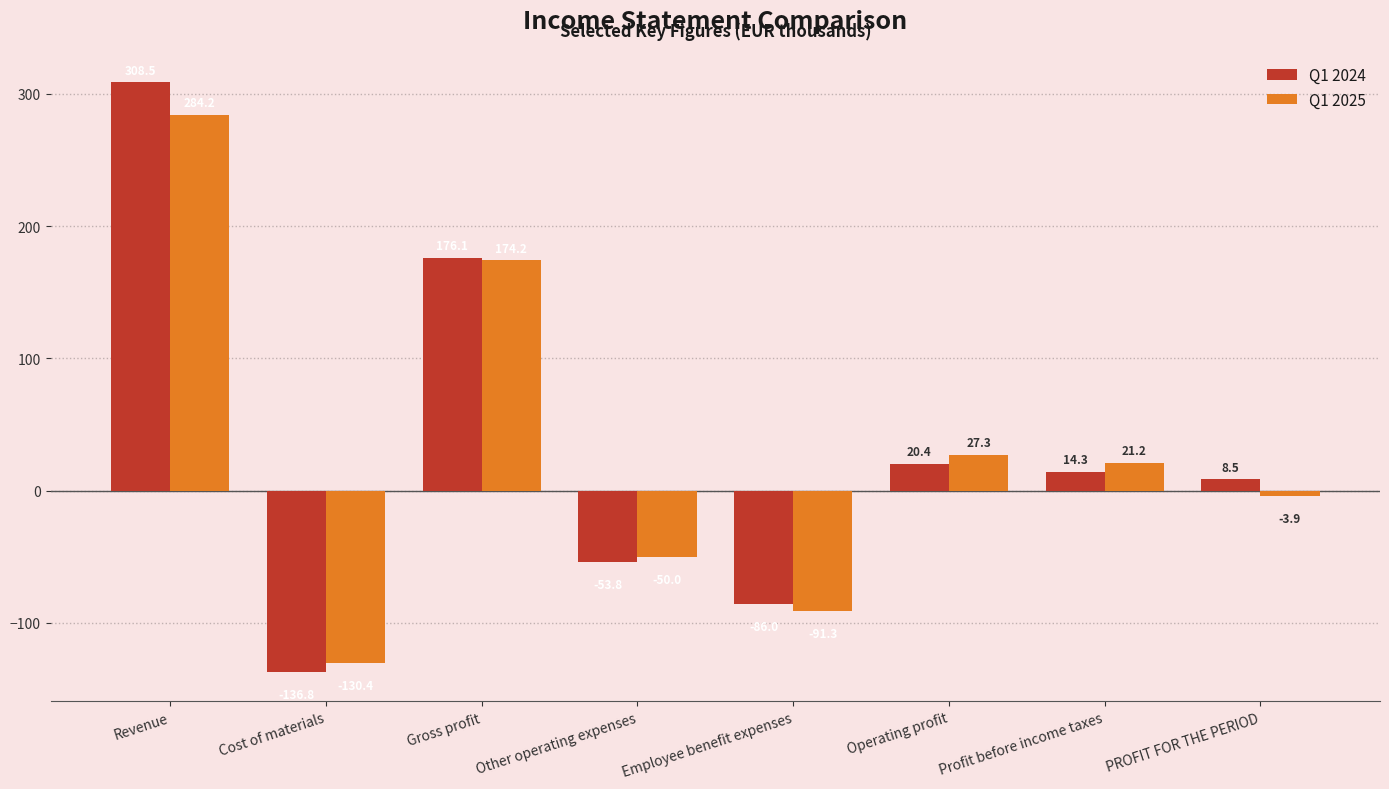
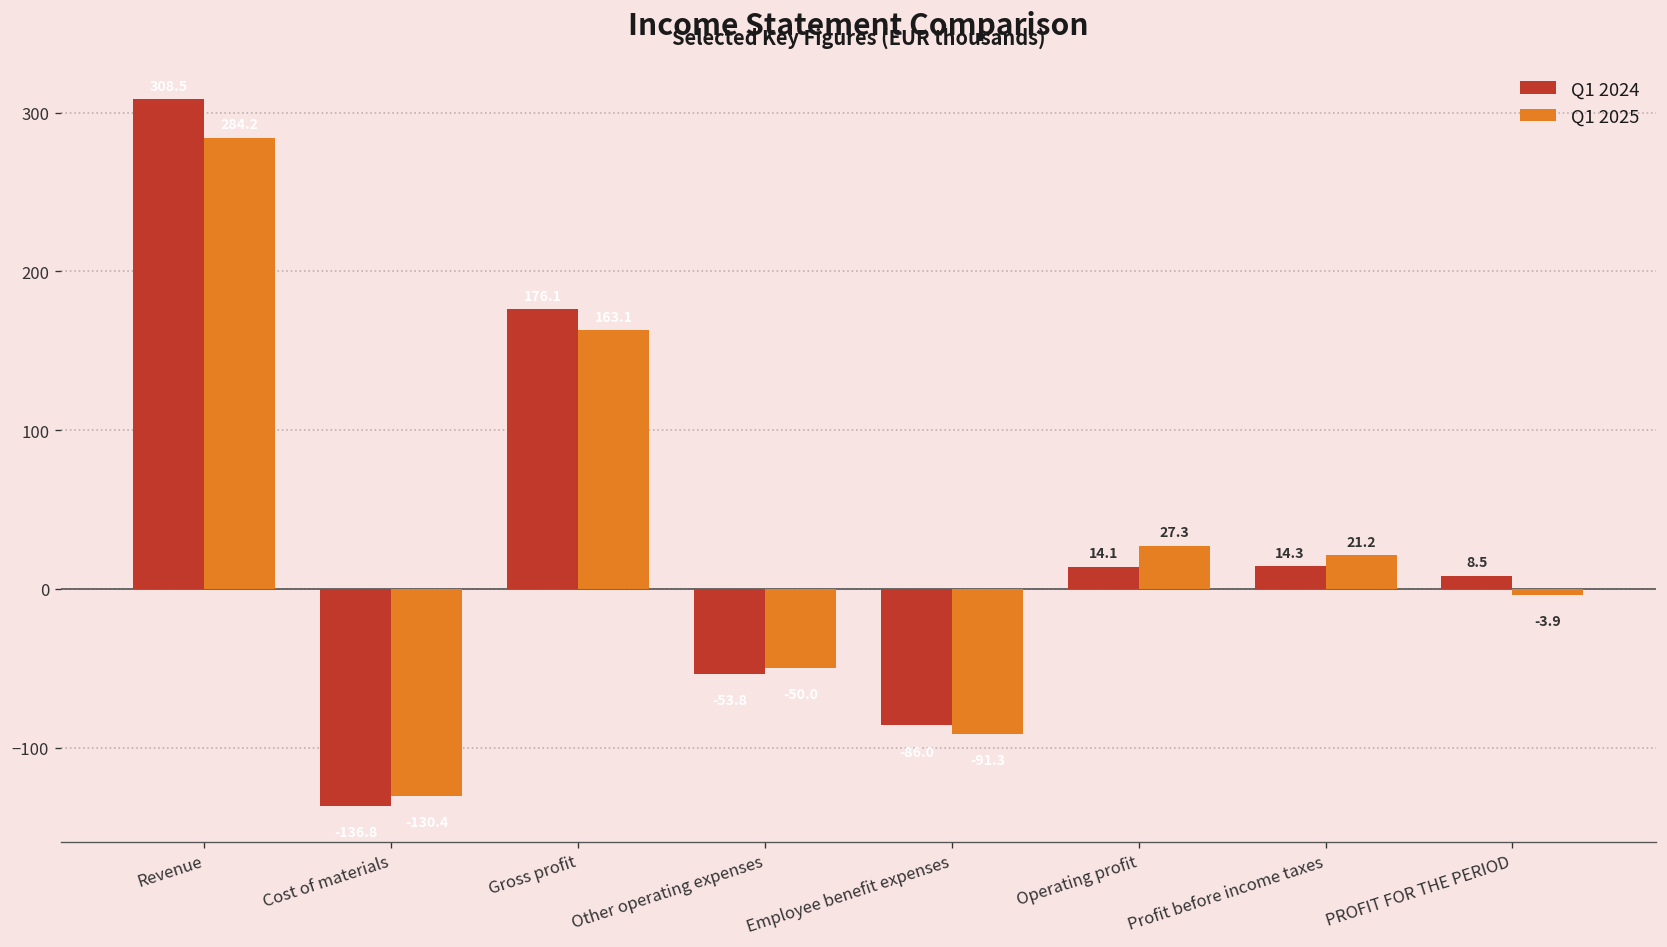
  {
    "Q1 2024": {
-     "Operating profit": 20.4,
+     "Operating profit": 14.1,
      "Profit before income taxes": 14.3,
      "PROFIT FOR THE PERIOD": 8.5
    },
    "Q1 2025": {
      "Revenue": 284,
      "Cost of materials": -130,
-     "Gross profit": 174,
+     "Gross profit": 163,
      "Other operating expenses": -50,
      "Employee benefit expenses": -91
    }
  }
